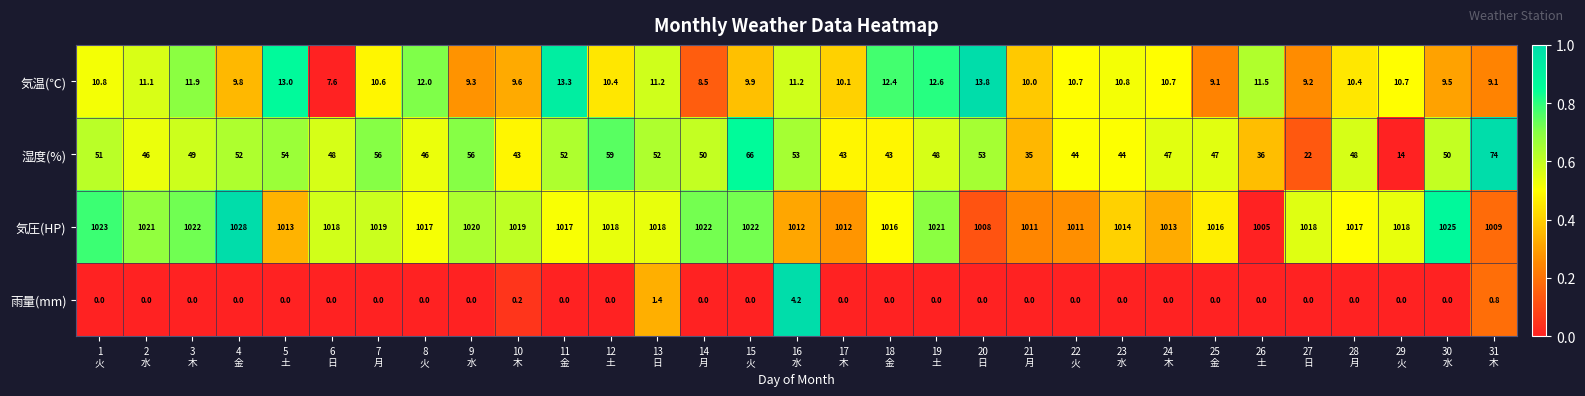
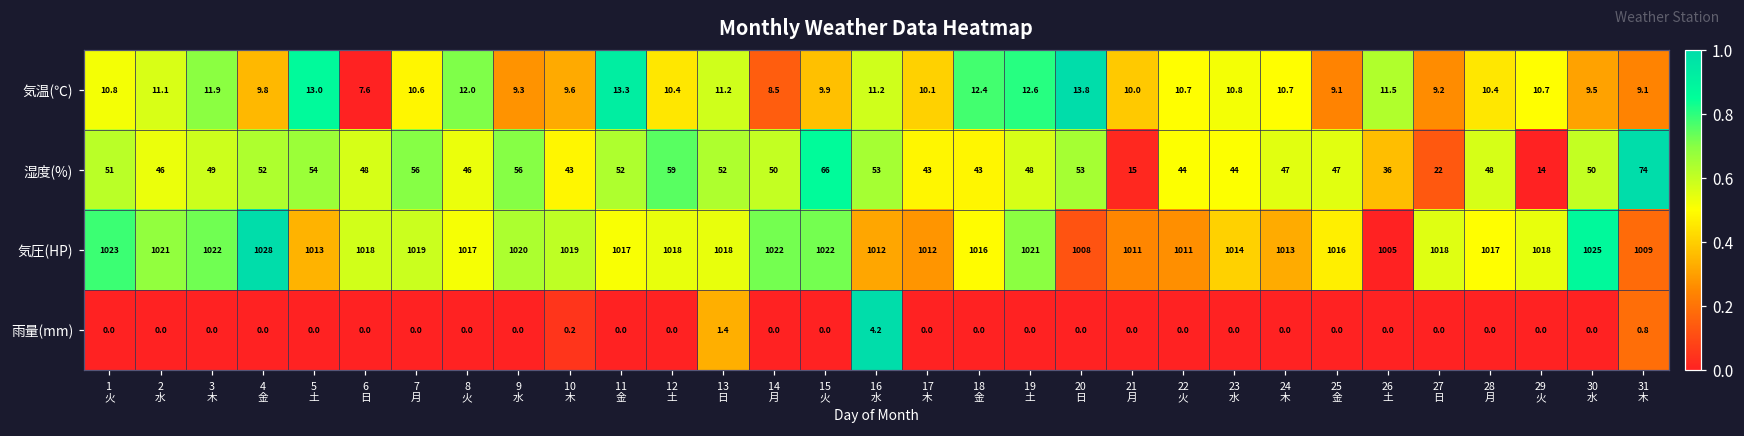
  {
    "気温(℃)": {
      "1 火": 10.8,
      "2 水": 11.1,
      "3 木": 11.9,
      "4 金": 9.8,
      "5 土": 13.0,
      "6 日": 7.6,
      "7 月": 10.6,
      "8 火": 12.0,
      "9 水": 9.3,
      "10 木": 9.6,
      "11 金": 13.3,
      "12 土": 10.4,
      "13 日": 11.2,
      "14 月": 8.5,
      "15 火": 9.9,
      "16 水": 11.2,
      "17 木": 10.1,
      "18 金": 12.4,
      "19 土": 12.6,
      "20 日": 13.8,
      "21 月": 10.0,
      "22 火": 10.7,
      "23 水": 10.8,
      "24 木": 10.7,
      "25 金": 9.1,
      "26 土": 11.5,
      "27 日": 9.2,
      "28 月": 10.4,
      "29 火": 10.7,
      "30 水": 9.5,
      "31 木": 9.1
    },
    "湿度(%)": {
      "1 火": 51,
      "2 水": 46,
      "3 木": 49,
      "4 金": 52,
      "5 土": 54,
      "6 日": 48,
      "7 月": 56,
      "8 火": 46,
      "9 水": 56,
      "10 木": 43,
      "11 金": 52,
      "12 土": 59,
      "13 日": 52,
      "14 月": 50,
      "15 火": 66,
      "16 水": 53,
      "17 木": 43,
      "18 金": 43,
      "19 土": 48,
      "20 日": 53,
-     "21 月": 35,
+     "21 月": 15,
      "22 火": 44,
      "23 水": 44,
      "24 木": 47,
      "25 金": 47,
      "26 土": 36,
      "27 日": 22,
      "28 月": 48,
      "29 火": 14,
      "30 水": 50,
      "31 木": 74
    },
    "気圧(HP)": {
      "1 火": 1023,
      "2 水": 1021,
      "3 木": 1022,
      "4 金": 1028,
      "5 土": 1013,
      "6 日": 1018,
      "7 月": 1019,
      "8 火": 1017,
      "9 水": 1020,
      "10 木": 1019,
      "11 金": 1017,
      "12 土": 1018,
      "13 日": 1018,
      "14 月": 1022,
      "15 火": 1022,
      "16 水": 1012,
      "17 木": 1012,
      "18 金": 1016,
      "19 土": 1021,
      "20 日": 1008,
      "21 月": 1011,
      "22 火": 1011,
      "23 水": 1014,
      "24 木": 1013,
      "25 金": 1016,
      "26 土": 1005,
      "27 日": 1018,
      "28 月": 1017,
      "29 火": 1018,
      "30 水": 1025,
      "31 木": 1009
    },
    "雨量(mm)": {
      "1 火": 0.0,
      "2 水": 0.0,
      "3 木": 0.0,
      "4 金": 0.0,
      "5 土": 0.0,
      "6 日": 0.0,
      "7 月": 0.0,
      "8 火": 0.0,
      "9 水": 0.0,
      "10 木": 0.2,
      "11 金": 0.0,
      "12 土": 0.0,
      "13 日": 1.4,
      "14 月": 0.0,
      "15 火": 0.0,
      "16 水": 4.2,
      "17 木": 0.0,
      "18 金": 0.0,
      "19 土": 0.0,
      "20 日": 0.0,
      "21 月": 0.0,
      "22 火": 0.0,
      "23 水": 0.0,
      "24 木": 0.0,
      "25 金": 0.0,
      "26 土": 0.0,
      "27 日": 0.0,
      "28 月": 0.0,
      "29 火": 0.0,
      "30 水": 0.0,
      "31 木": 0.8
    }
  }
